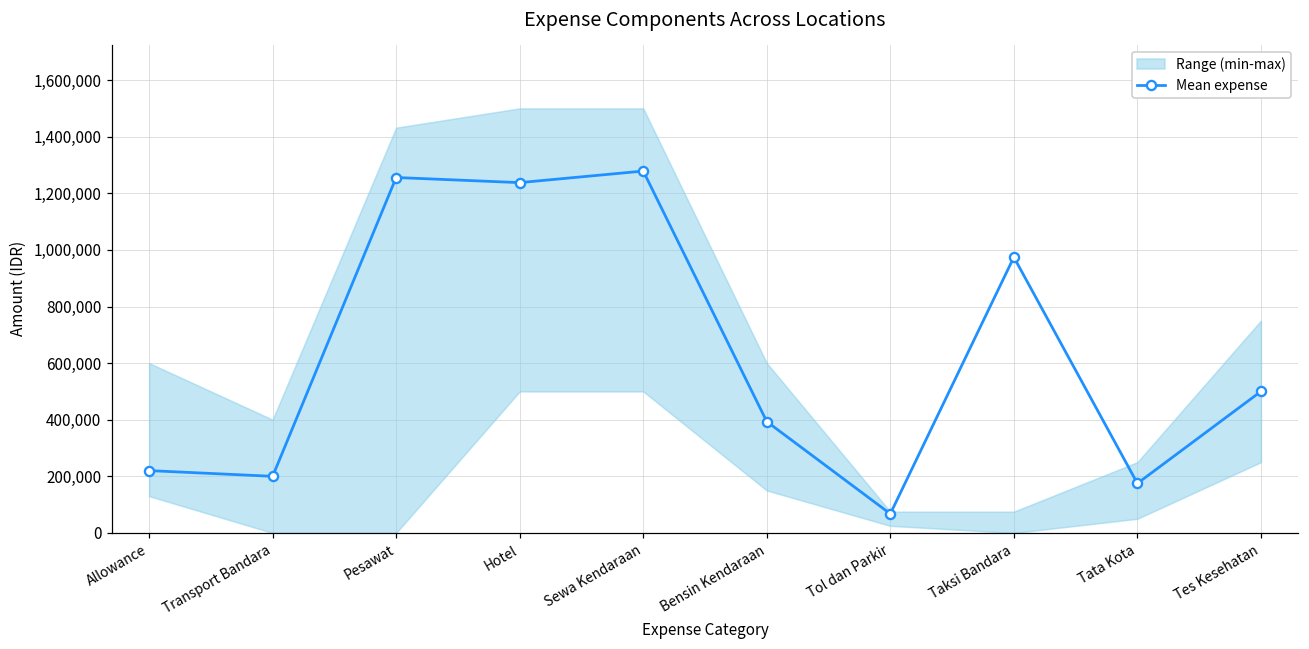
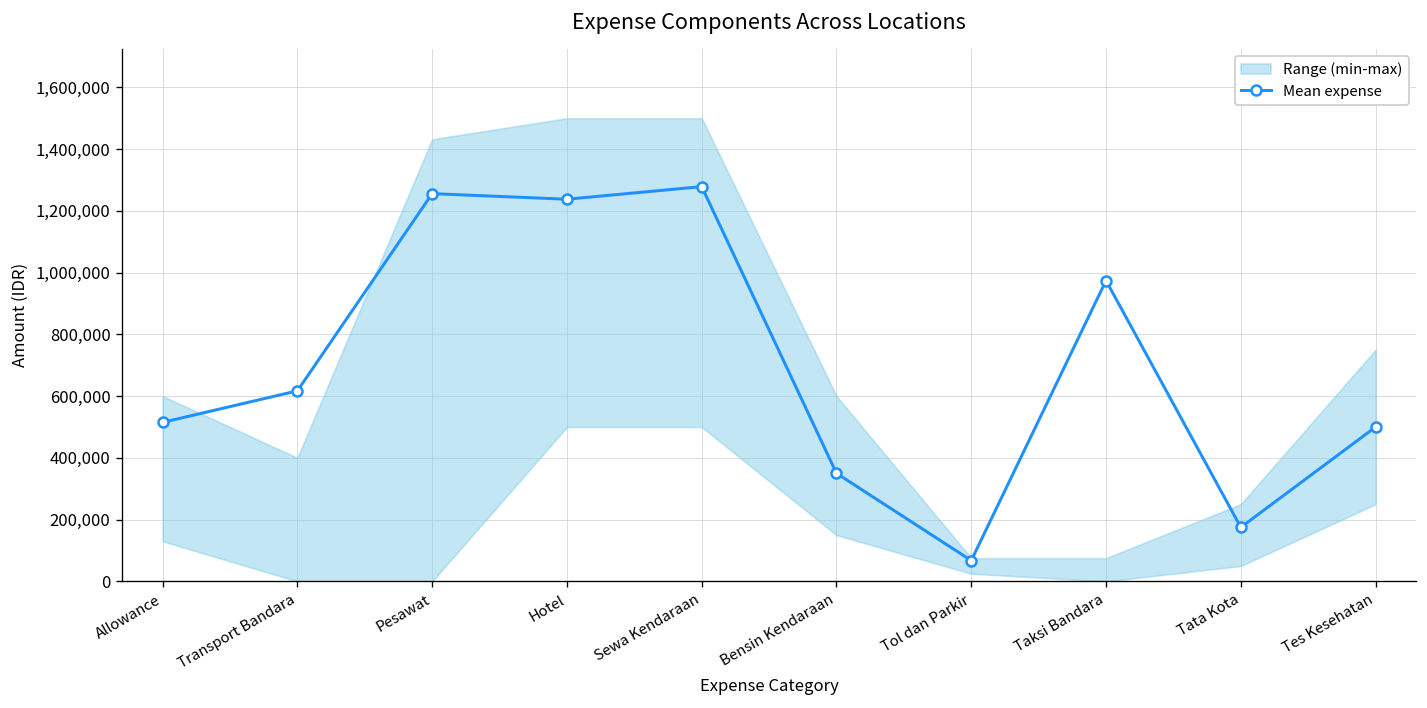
  {
    "Mean expense": {
-     "Allowance": "220,000",
-     "Transport Bandara": "200,000",
+     "Allowance": "520,000",
+     "Transport Bandara": "620,000",
      "Pesawat": "1,260,000",
      "Hotel": "1,240,000",
      "Sewa Kendaraan": "1,280,000",
-     "Bensin Kendaraan": "390,000",
+     "Bensin Kendaraan": "350,000",
      "Taksi Bandara": "970,000",
      "Tata Kota": "180,000",
      "Tes Kesehatan": "500,000"
    }
  }
